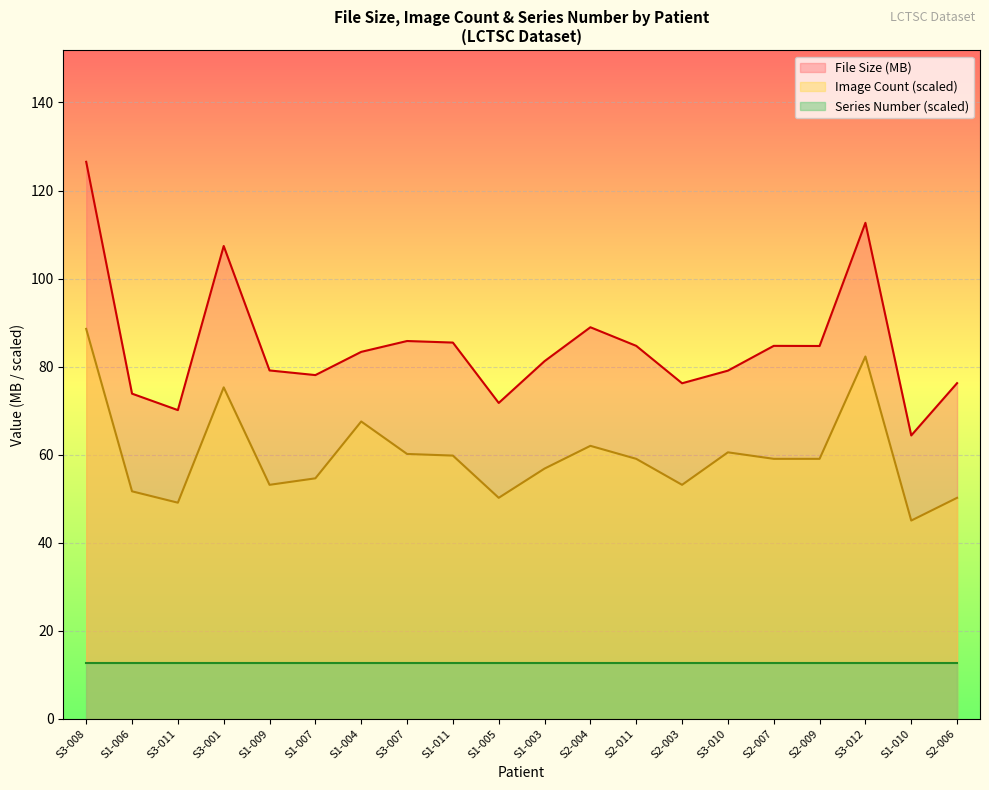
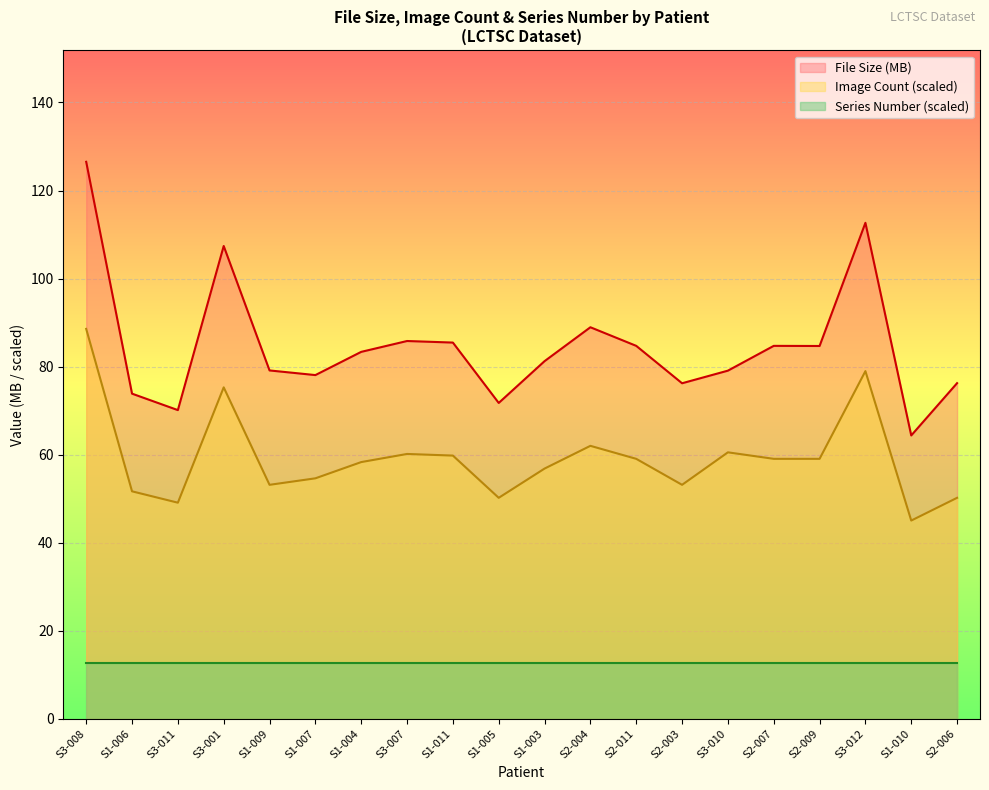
  {
    "File Size (MB)": {
      "S3-008": 127,
      "S1-006": 74,
      "S3-011": 70,
      "S3-001": 107,
      "S1-009": 79,
      "S1-007": 78,
      "S1-004": 83,
      "S3-007": 86,
      "S1-011": 85,
      "S1-005": 72,
      "S1-003": 81,
      "S2-004": 89,
      "S2-011": 85,
      "S2-003": 76,
      "S3-010": 79,
      "S2-007": 85,
      "S2-009": 85,
      "S3-012": 113,
      "S1-010": 64,
      "S2-006": 76
    },
    "Image Count (scaled)": {
      "S3-008": 89,
      "S1-006": 52,
      "S3-011": 49,
      "S3-001": 75,
      "S1-009": 53,
      "S1-007": 55,
-     "S1-004": 68,
+     "S1-004": 58,
      "S3-007": 60,
      "S1-011": 60,
      "S1-005": 50,
      "S1-003": 57,
      "S2-004": 62,
      "S2-011": 59,
      "S2-003": 53,
      "S3-010": 61,
      "S2-007": 59,
      "S2-009": 59,
-     "S3-012": 82,
+     "S3-012": 79,
      "S1-010": 45,
      "S2-006": 50
    },
    "Series Number (scaled)": {
      "S3-008": 13,
      "S1-006": 13,
      "S3-011": 13,
      "S3-001": 13,
      "S1-009": 13,
      "S1-007": 13,
      "S1-004": 13,
      "S3-007": 13,
      "S1-011": 13,
      "S1-005": 13,
      "S1-003": 13,
      "S2-004": 13,
      "S2-011": 13,
      "S2-003": 13,
      "S3-010": 13,
      "S2-007": 13,
      "S2-009": 13,
      "S3-012": 13,
      "S1-010": 13,
      "S2-006": 13
    }
  }
